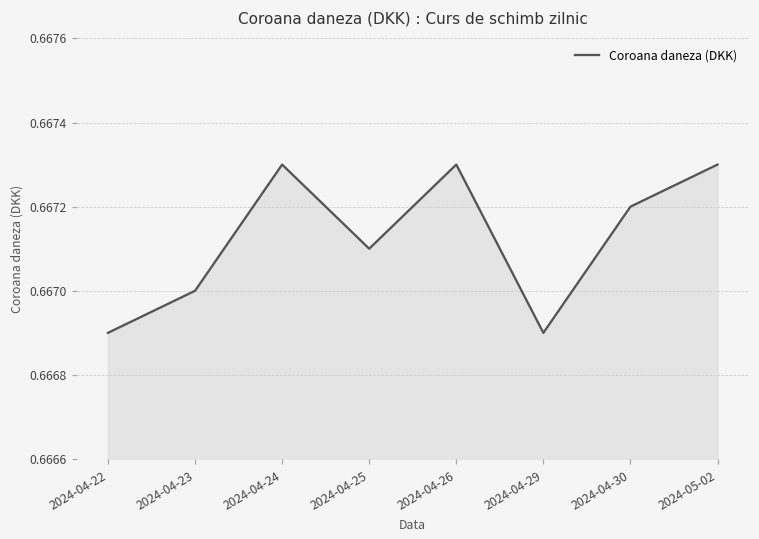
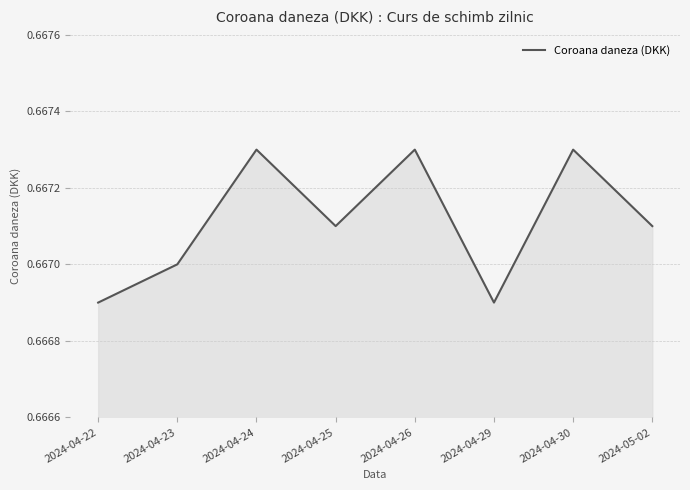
  {
    "2024-04-22": 0.6669,
    "2024-04-23": 0.6670,
    "2024-04-24": 0.6673,
    "2024-04-25": 0.6671,
    "2024-04-26": 0.6673,
    "2024-04-29": 0.6669,
-   "2024-04-30": 0.6672,
-   "2024-05-02": 0.6673
+   "2024-04-30": 0.6673,
+   "2024-05-02": 0.6671
  }
